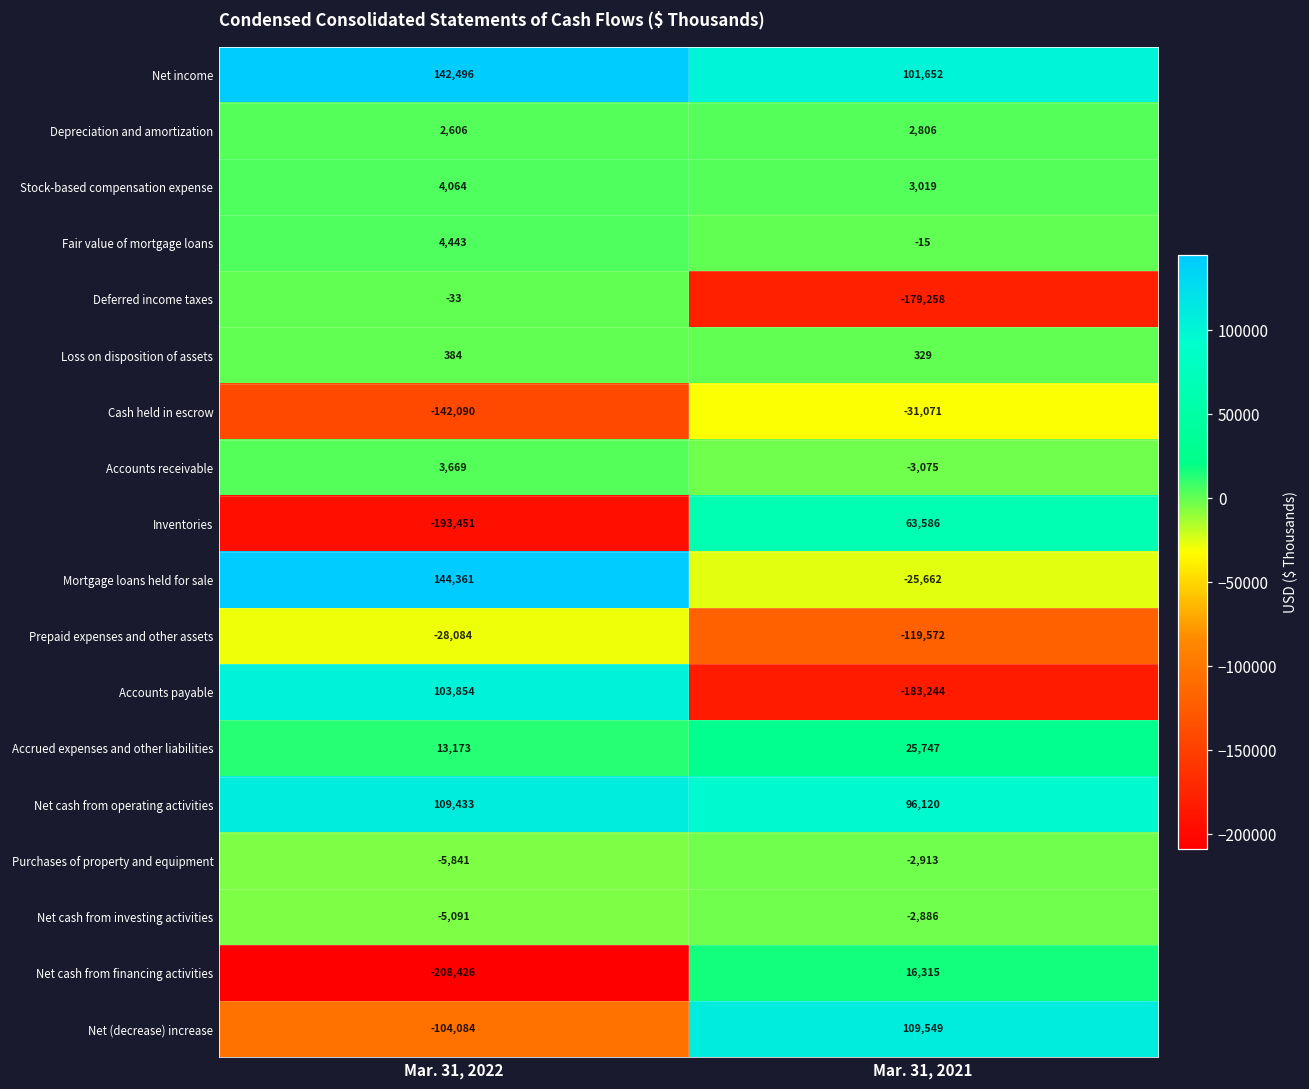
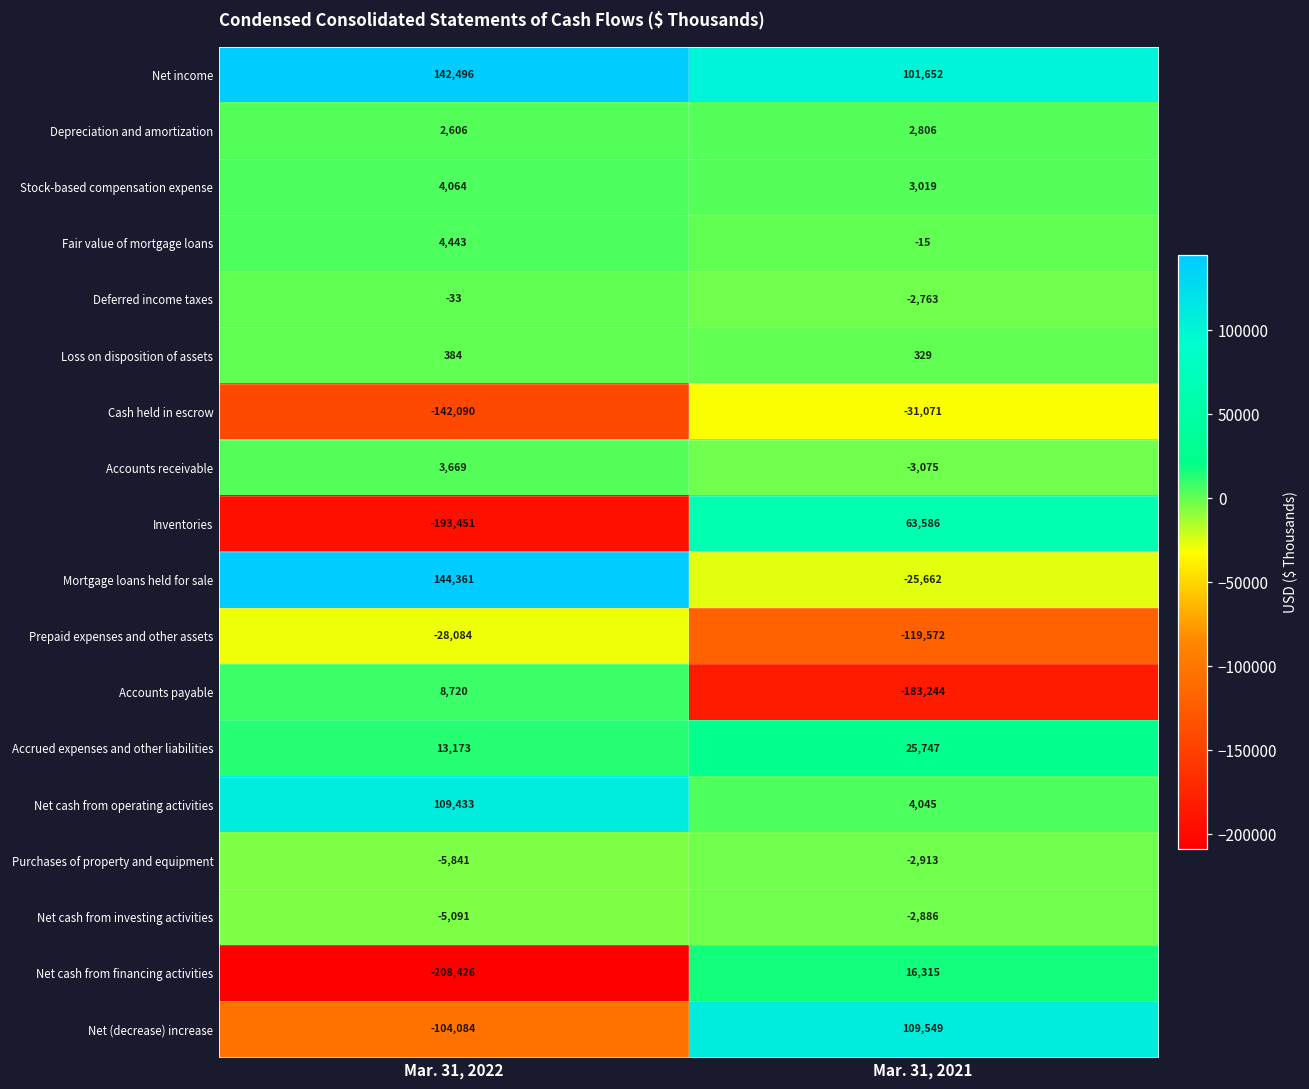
  {
    "Net income": {
      "Mar. 31, 2022": "142,496",
      "Mar. 31, 2021": "101,652"
    },
    "Depreciation and amortization": {
      "Mar. 31, 2022": "2,606",
      "Mar. 31, 2021": "2,806"
    },
    "Stock-based compensation expense": {
      "Mar. 31, 2022": "4,064",
      "Mar. 31, 2021": "3,019"
    },
    "Fair value of mortgage loans": {
      "Mar. 31, 2022": "4,443",
      "Mar. 31, 2021": "-15"
    },
    "Deferred income taxes": {
      "Mar. 31, 2022": "-33",
-     "Mar. 31, 2021": "-179,258"
+     "Mar. 31, 2021": "-2,763"
    },
    "Loss on disposition of assets": {
      "Mar. 31, 2022": "384",
      "Mar. 31, 2021": "329"
    },
    "Cash held in escrow": {
      "Mar. 31, 2022": "-142,090",
      "Mar. 31, 2021": "-31,071"
    },
    "Accounts receivable": {
      "Mar. 31, 2022": "3,669",
      "Mar. 31, 2021": "-3,075"
    },
    "Inventories": {
      "Mar. 31, 2022": "-193,451",
      "Mar. 31, 2021": "63,586"
    },
    "Mortgage loans held for sale": {
      "Mar. 31, 2022": "144,361",
      "Mar. 31, 2021": "-25,662"
    },
    "Prepaid expenses and other assets": {
      "Mar. 31, 2022": "-28,084",
      "Mar. 31, 2021": "-119,572"
    },
    "Accounts payable": {
-     "Mar. 31, 2022": "103,854",
+     "Mar. 31, 2022": "8,720",
      "Mar. 31, 2021": "-183,244"
    },
    "Accrued expenses and other liabilities": {
      "Mar. 31, 2022": "13,173",
      "Mar. 31, 2021": "25,747"
    },
    "Net cash from operating activities": {
      "Mar. 31, 2022": "109,433",
-     "Mar. 31, 2021": "96,120"
+     "Mar. 31, 2021": "4,045"
    },
    "Purchases of property and equipment": {
      "Mar. 31, 2022": "-5,841",
      "Mar. 31, 2021": "-2,913"
    },
    "Net cash from investing activities": {
      "Mar. 31, 2022": "-5,091",
      "Mar. 31, 2021": "-2,886"
    },
    "Net cash from financing activities": {
      "Mar. 31, 2022": "-208,426",
      "Mar. 31, 2021": "16,315"
    },
    "Net (decrease) increase": {
      "Mar. 31, 2022": "-104,084",
      "Mar. 31, 2021": "109,549"
    }
  }
